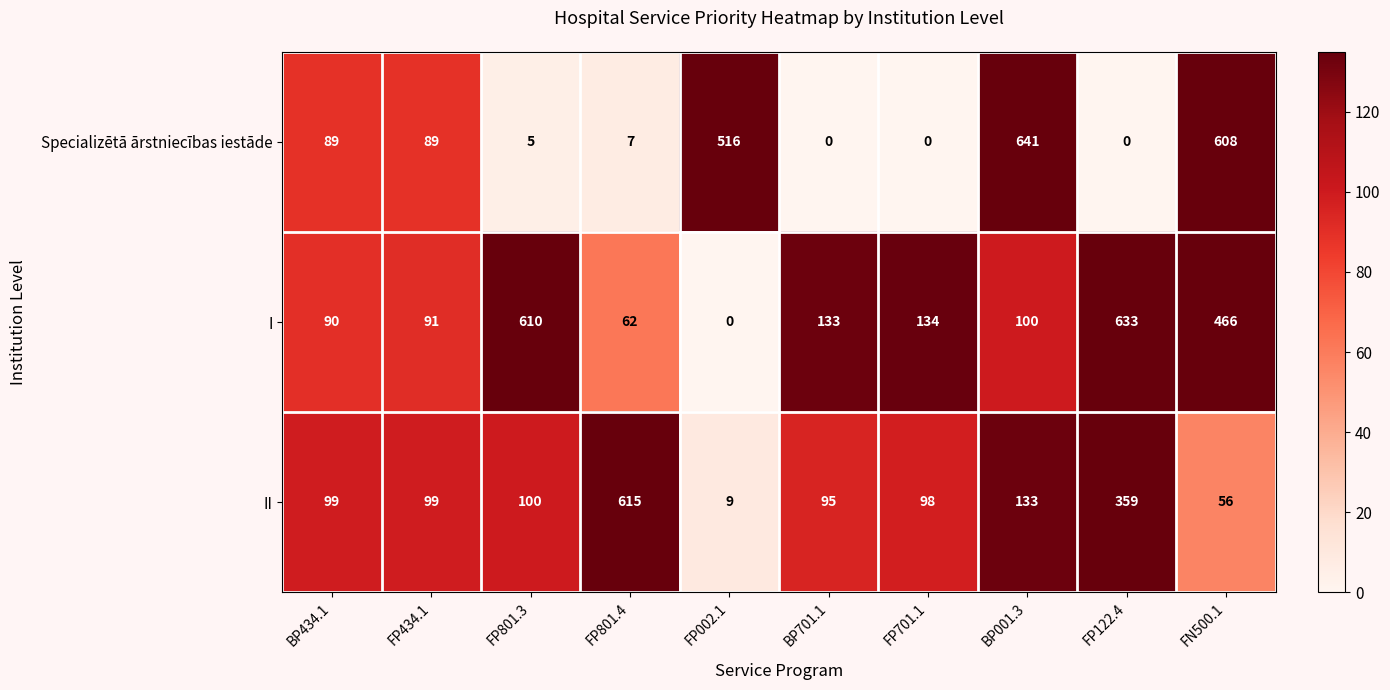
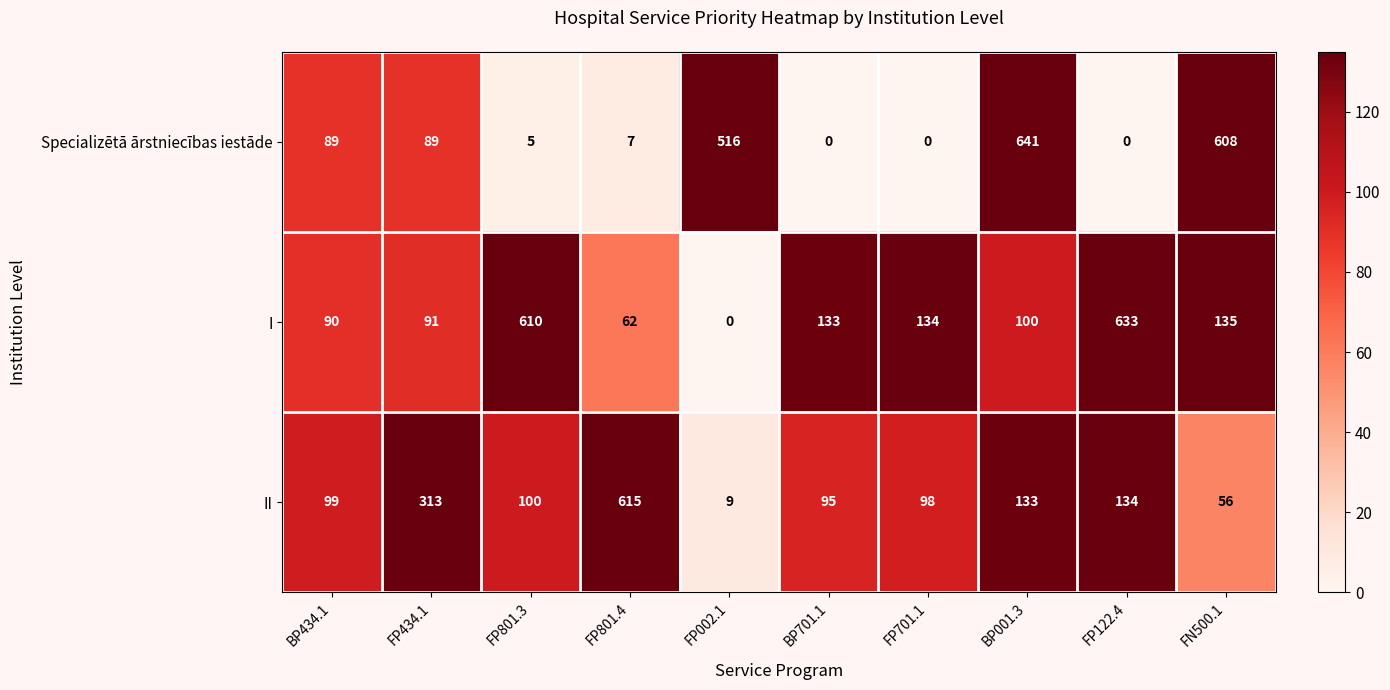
  {
    "Specializētā ārstniecības iestāde": {
      "BP434.1": 89,
      "FP434.1": 89,
      "FP801.3": 5,
      "FP801.4": 7,
      "FP002.1": 516,
      "BP701.1": 0,
      "FP701.1": 0,
      "BP001.3": 641,
      "FP122.4": 0,
      "FN500.1": 608
    },
    "I": {
      "BP434.1": 90,
      "FP434.1": 91,
      "FP801.3": 610,
      "FP801.4": 62,
      "FP002.1": 0,
      "BP701.1": 133,
      "FP701.1": 134,
      "BP001.3": 100,
      "FP122.4": 633,
-     "FN500.1": 466
+     "FN500.1": 135
    },
    "II": {
      "BP434.1": 99,
-     "FP434.1": 99,
+     "FP434.1": 313,
      "FP801.3": 100,
      "FP801.4": 615,
      "FP002.1": 9,
      "BP701.1": 95,
      "FP701.1": 98,
      "BP001.3": 133,
-     "FP122.4": 359,
+     "FP122.4": 134,
      "FN500.1": 56
    }
  }
